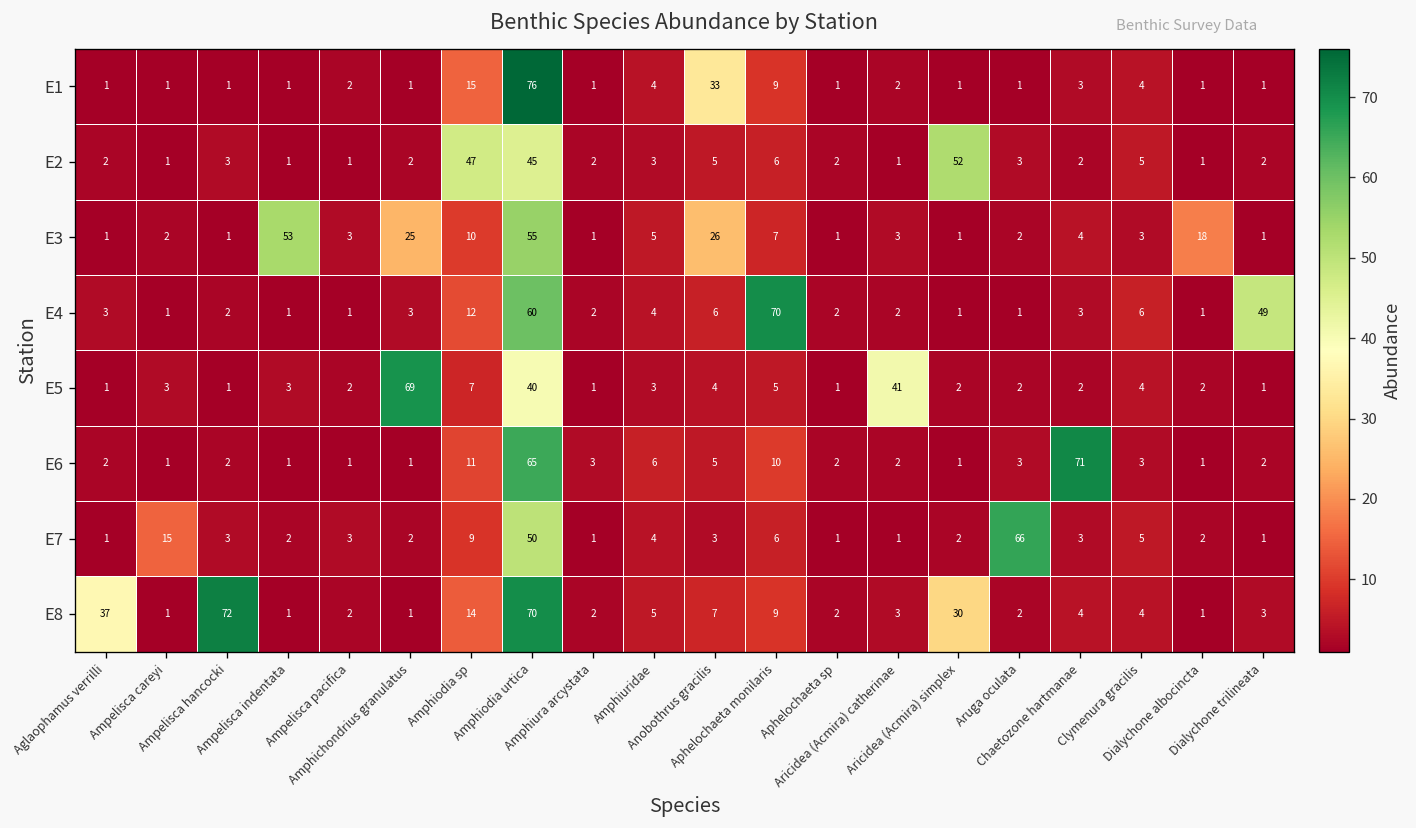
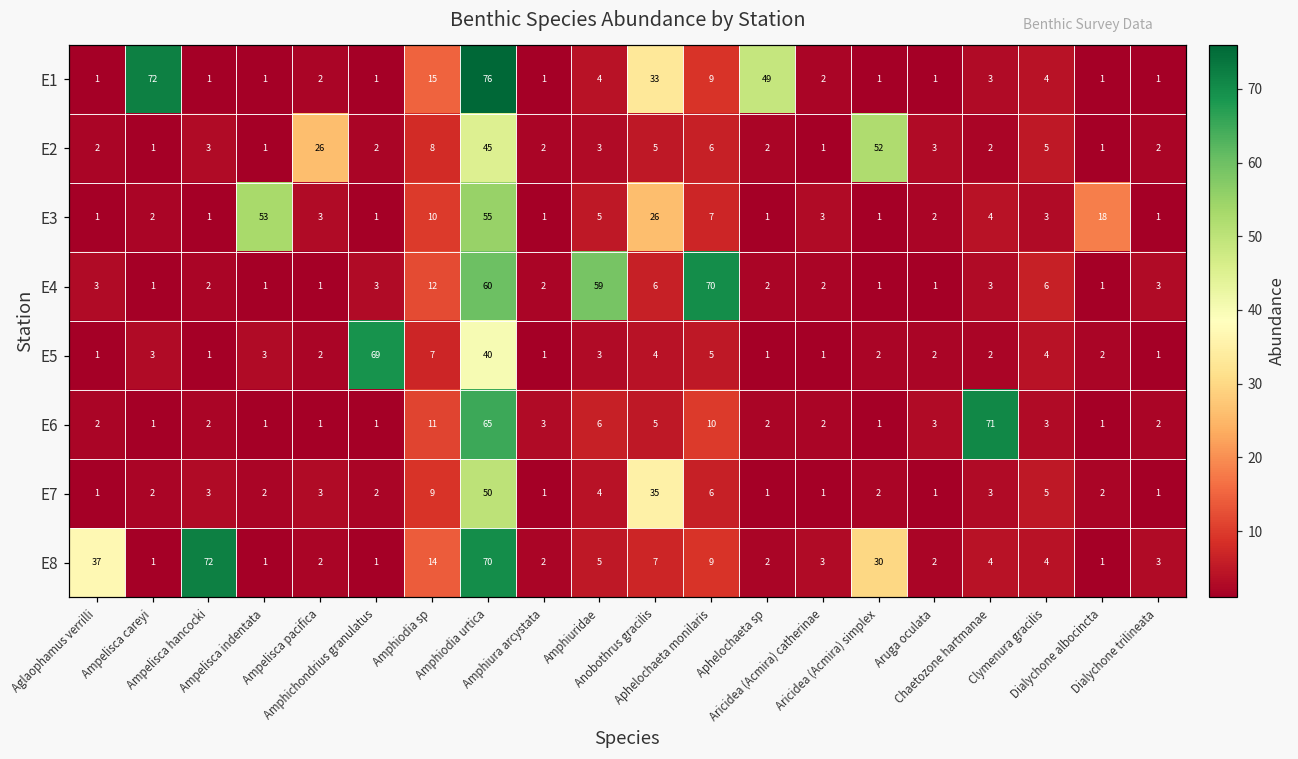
  {
    "E1": {
      "Aglaophamus verrilli": 1,
-     "Ampelisca careyi": 1,
+     "Ampelisca careyi": 72,
      "Ampelisca hancocki": 1,
      "Ampelisca indentata": 1,
      "Ampelisca pacifica": 2,
      "Amphichondrius granulatus": 1,
      "Amphiodia sp": 15,
      "Amphiodia urtica": 76,
      "Amphiura arcystata": 1,
      "Amphiuridae": 4,
      "Anobothrus gracilis": 33,
      "Aphelochaeta monilaris": 9,
-     "Aphelochaeta sp": 1,
+     "Aphelochaeta sp": 49,
      "Aricidea (Acmira) catherinae": 2,
      "Aricidea (Acmira) simplex": 1,
      "Aruga oculata": 1,
      "Chaetozone hartmanae": 3,
      "Clymenura gracilis": 4,
      "Dialychone albocincta": 1,
      "Dialychone trilineata": 1
    },
    "E2": {
      "Aglaophamus verrilli": 2,
      "Ampelisca careyi": 1,
      "Ampelisca hancocki": 3,
      "Ampelisca indentata": 1,
-     "Ampelisca pacifica": 1,
+     "Ampelisca pacifica": 26,
      "Amphichondrius granulatus": 2,
-     "Amphiodia sp": 47,
+     "Amphiodia sp": 8,
      "Amphiodia urtica": 45,
      "Amphiura arcystata": 2,
      "Amphiuridae": 3,
      "Anobothrus gracilis": 5,
      "Aphelochaeta monilaris": 6,
      "Aphelochaeta sp": 2,
      "Aricidea (Acmira) catherinae": 1,
      "Aricidea (Acmira) simplex": 52,
      "Aruga oculata": 3,
      "Chaetozone hartmanae": 2,
      "Clymenura gracilis": 5,
      "Dialychone albocincta": 1,
      "Dialychone trilineata": 2
    },
    "E3": {
      "Aglaophamus verrilli": 1,
      "Ampelisca careyi": 2,
      "Ampelisca hancocki": 1,
      "Ampelisca indentata": 53,
      "Ampelisca pacifica": 3,
-     "Amphichondrius granulatus": 25,
+     "Amphichondrius granulatus": 1,
      "Amphiodia sp": 10,
      "Amphiodia urtica": 55,
      "Amphiura arcystata": 1,
      "Amphiuridae": 5,
      "Anobothrus gracilis": 26,
      "Aphelochaeta monilaris": 7,
      "Aphelochaeta sp": 1,
      "Aricidea (Acmira) catherinae": 3,
      "Aricidea (Acmira) simplex": 1,
      "Aruga oculata": 2,
      "Chaetozone hartmanae": 4,
      "Clymenura gracilis": 3,
      "Dialychone albocincta": 18,
      "Dialychone trilineata": 1
    },
    "E4": {
      "Aglaophamus verrilli": 3,
      "Ampelisca careyi": 1,
      "Ampelisca hancocki": 2,
      "Ampelisca indentata": 1,
      "Ampelisca pacifica": 1,
      "Amphichondrius granulatus": 3,
      "Amphiodia sp": 12,
      "Amphiodia urtica": 60,
      "Amphiura arcystata": 2,
-     "Amphiuridae": 4,
+     "Amphiuridae": 59,
      "Anobothrus gracilis": 6,
      "Aphelochaeta monilaris": 70,
      "Aphelochaeta sp": 2,
      "Aricidea (Acmira) catherinae": 2,
      "Aricidea (Acmira) simplex": 1,
      "Aruga oculata": 1,
      "Chaetozone hartmanae": 3,
      "Clymenura gracilis": 6,
      "Dialychone albocincta": 1,
-     "Dialychone trilineata": 49
+     "Dialychone trilineata": 3
    },
    "E5": {
      "Aglaophamus verrilli": 1,
      "Ampelisca careyi": 3,
      "Ampelisca hancocki": 1,
      "Ampelisca indentata": 3,
      "Ampelisca pacifica": 2,
      "Amphichondrius granulatus": 69,
      "Amphiodia sp": 7,
      "Amphiodia urtica": 40,
      "Amphiura arcystata": 1,
      "Amphiuridae": 3,
      "Anobothrus gracilis": 4,
      "Aphelochaeta monilaris": 5,
      "Aphelochaeta sp": 1,
-     "Aricidea (Acmira) catherinae": 41,
+     "Aricidea (Acmira) catherinae": 1,
      "Aricidea (Acmira) simplex": 2,
      "Aruga oculata": 2,
      "Chaetozone hartmanae": 2,
      "Clymenura gracilis": 4,
      "Dialychone albocincta": 2,
      "Dialychone trilineata": 1
    },
    "E6": {
      "Aglaophamus verrilli": 2,
      "Ampelisca careyi": 1,
      "Ampelisca hancocki": 2,
      "Ampelisca indentata": 1,
      "Ampelisca pacifica": 1,
      "Amphichondrius granulatus": 1,
      "Amphiodia sp": 11,
      "Amphiodia urtica": 65,
      "Amphiura arcystata": 3,
      "Amphiuridae": 6,
      "Anobothrus gracilis": 5,
      "Aphelochaeta monilaris": 10,
      "Aphelochaeta sp": 2,
      "Aricidea (Acmira) catherinae": 2,
      "Aricidea (Acmira) simplex": 1,
      "Aruga oculata": 3,
      "Chaetozone hartmanae": 71,
      "Clymenura gracilis": 3,
      "Dialychone albocincta": 1,
      "Dialychone trilineata": 2
    },
    "E7": {
      "Aglaophamus verrilli": 1,
-     "Ampelisca careyi": 15,
+     "Ampelisca careyi": 2,
      "Ampelisca hancocki": 3,
      "Ampelisca indentata": 2,
      "Ampelisca pacifica": 3,
      "Amphichondrius granulatus": 2,
      "Amphiodia sp": 9,
      "Amphiodia urtica": 50,
      "Amphiura arcystata": 1,
      "Amphiuridae": 4,
-     "Anobothrus gracilis": 3,
+     "Anobothrus gracilis": 35,
      "Aphelochaeta monilaris": 6,
      "Aphelochaeta sp": 1,
      "Aricidea (Acmira) catherinae": 1,
      "Aricidea (Acmira) simplex": 2,
-     "Aruga oculata": 66,
+     "Aruga oculata": 1,
      "Chaetozone hartmanae": 3,
      "Clymenura gracilis": 5,
      "Dialychone albocincta": 2,
      "Dialychone trilineata": 1
    },
    "E8": {
      "Aglaophamus verrilli": 37,
      "Ampelisca careyi": 1,
      "Ampelisca hancocki": 72,
      "Ampelisca indentata": 1,
      "Ampelisca pacifica": 2,
      "Amphichondrius granulatus": 1,
      "Amphiodia sp": 14,
      "Amphiodia urtica": 70,
      "Amphiura arcystata": 2,
      "Amphiuridae": 5,
      "Anobothrus gracilis": 7,
      "Aphelochaeta monilaris": 9,
      "Aphelochaeta sp": 2,
      "Aricidea (Acmira) catherinae": 3,
      "Aricidea (Acmira) simplex": 30,
      "Aruga oculata": 2,
      "Chaetozone hartmanae": 4,
      "Clymenura gracilis": 4,
      "Dialychone albocincta": 1,
      "Dialychone trilineata": 3
    }
  }
